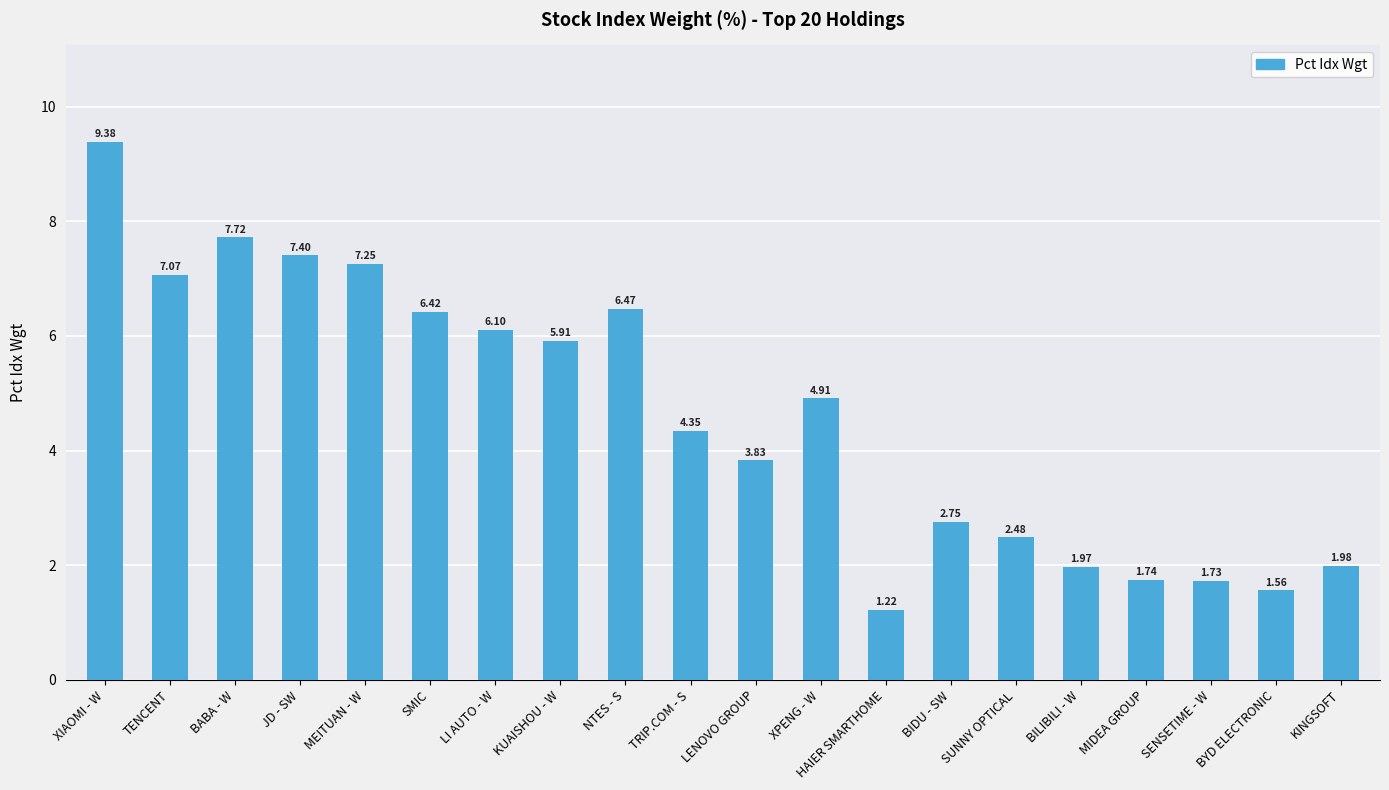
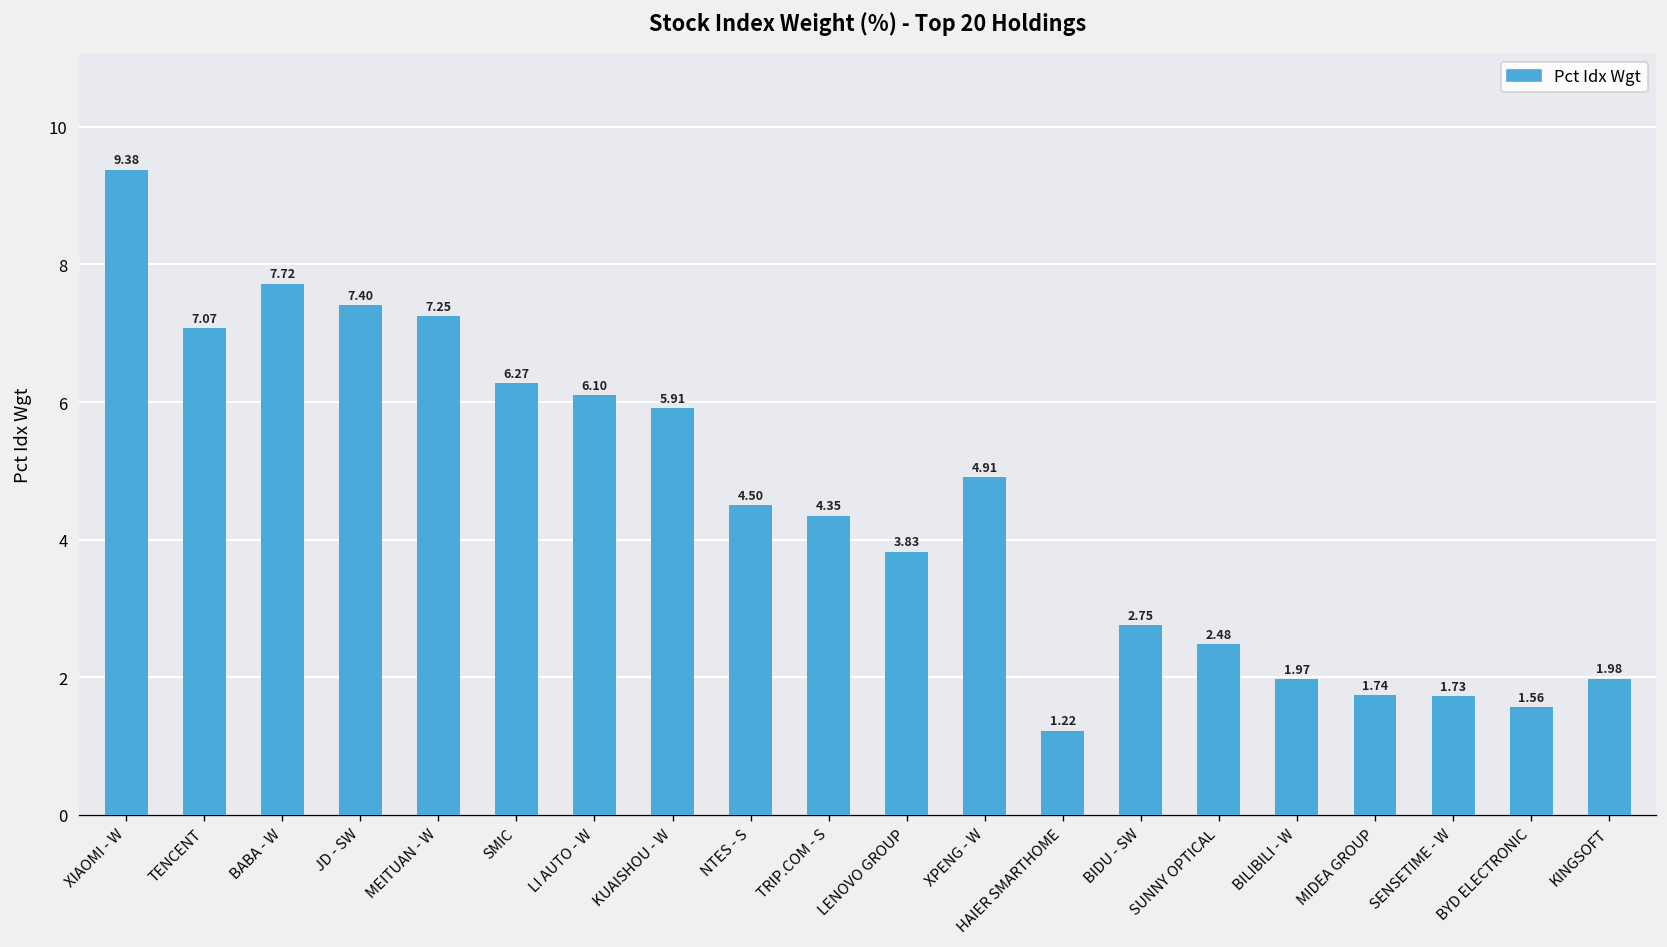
  {
    "XIAOMI - W": 9.38,
    "TENCENT": 7.07,
    "BABA - W": 7.72,
    "JD - SW": 7.40,
    "MEITUAN - W": 7.25,
-   "SMIC": 6.42,
+   "SMIC": 6.27,
    "LI AUTO - W": 6.10,
    "KUAISHOU - W": 5.91,
-   "NTES - S": 6.47,
+   "NTES - S": 4.50,
    "TRIP.COM - S": 4.35,
    "LENOVO GROUP": 3.83,
    "XPENG - W": 4.91,
    "HAIER SMARTHOME": 1.22,
    "BIDU - SW": 2.75,
    "SUNNY OPTICAL": 2.48,
    "BILIBILI - W": 1.97,
    "MIDEA GROUP": 1.74,
    "SENSETIME - W": 1.73,
    "BYD ELECTRONIC": 1.56,
    "KINGSOFT": 1.98
  }
